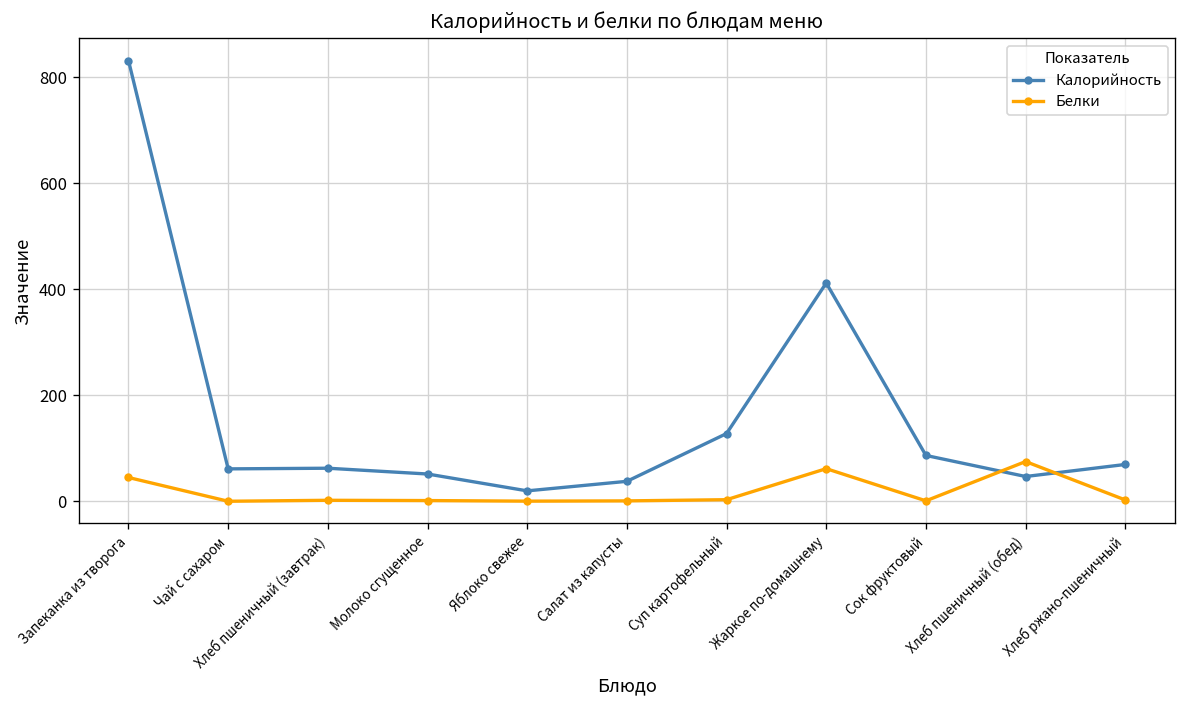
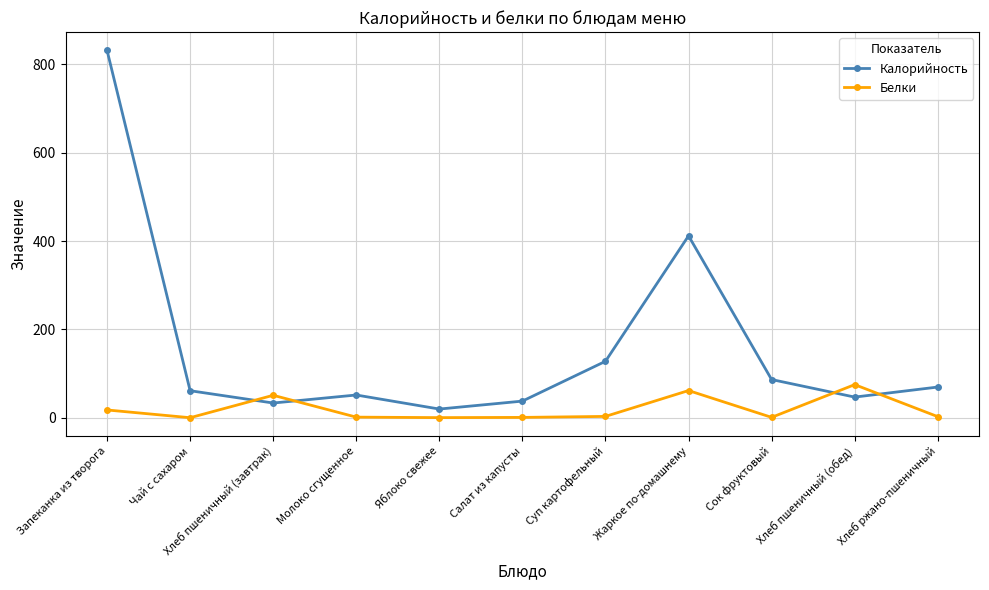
  {
    "Калорийность": {
      "Запеканка из творога": 830,
      "Чай с сахаром": 60,
-     "Хлеб пшеничный (завтрак)": 60,
+     "Хлеб пшеничный (завтрак)": 30,
      "Молоко сгущенное": 50,
      "Яблоко свежее": 20,
      "Салат из капусты": 40,
      "Суп картофельный": 130,
      "Жаркое по-домашнему": 410,
      "Сок фруктовый": 90,
      "Хлеб пшеничный (обед)": 50,
      "Хлеб ржано-пшеничный": 70
    },
    "Белки": {
-     "Запеканка из творога": 50,
+     "Запеканка из творога": 20,
      "Чай с сахаром": 0,
-     "Хлеб пшеничный (завтрак)": 0,
+     "Хлеб пшеничный (завтрак)": 50,
      "Молоко сгущенное": 0,
      "Яблоко свежее": 0,
      "Салат из капусты": 0,
      "Суп картофельный": 0,
      "Жаркое по-домашнему": 60,
      "Сок фруктовый": 0,
      "Хлеб пшеничный (обед)": 80,
      "Хлеб ржано-пшеничный": 0
    }
  }
